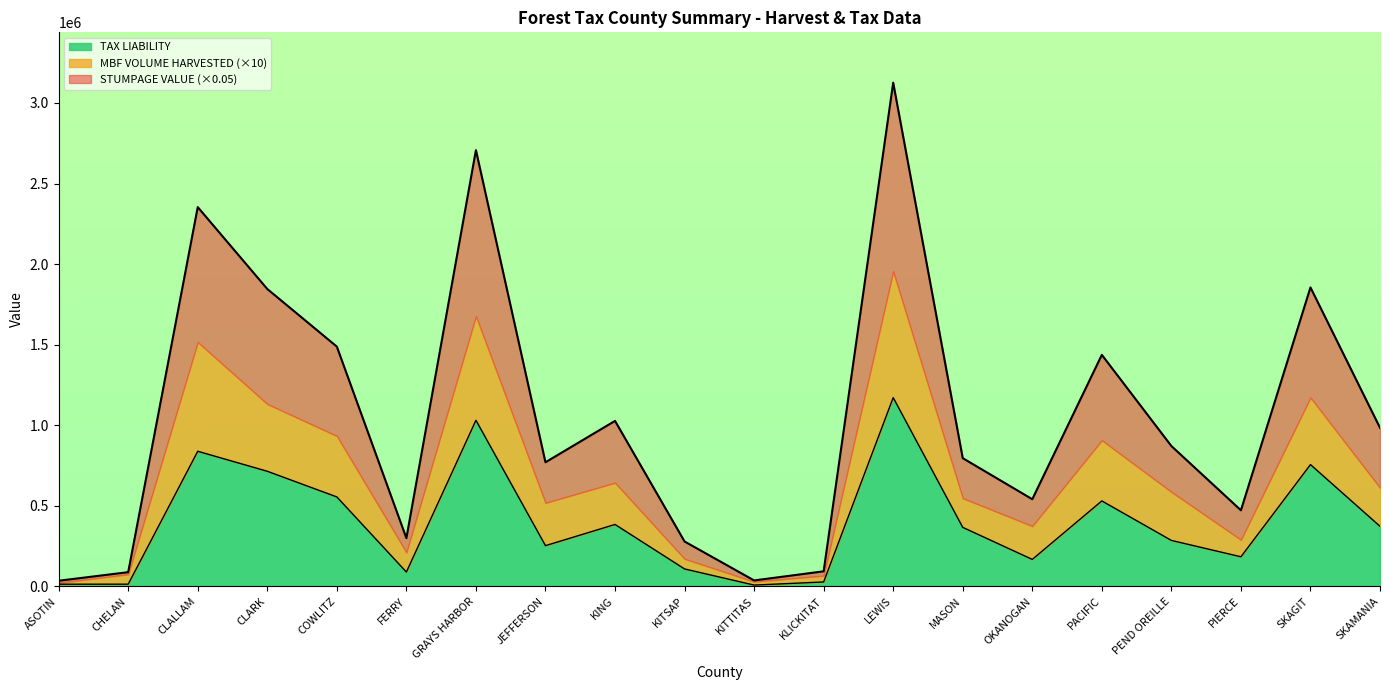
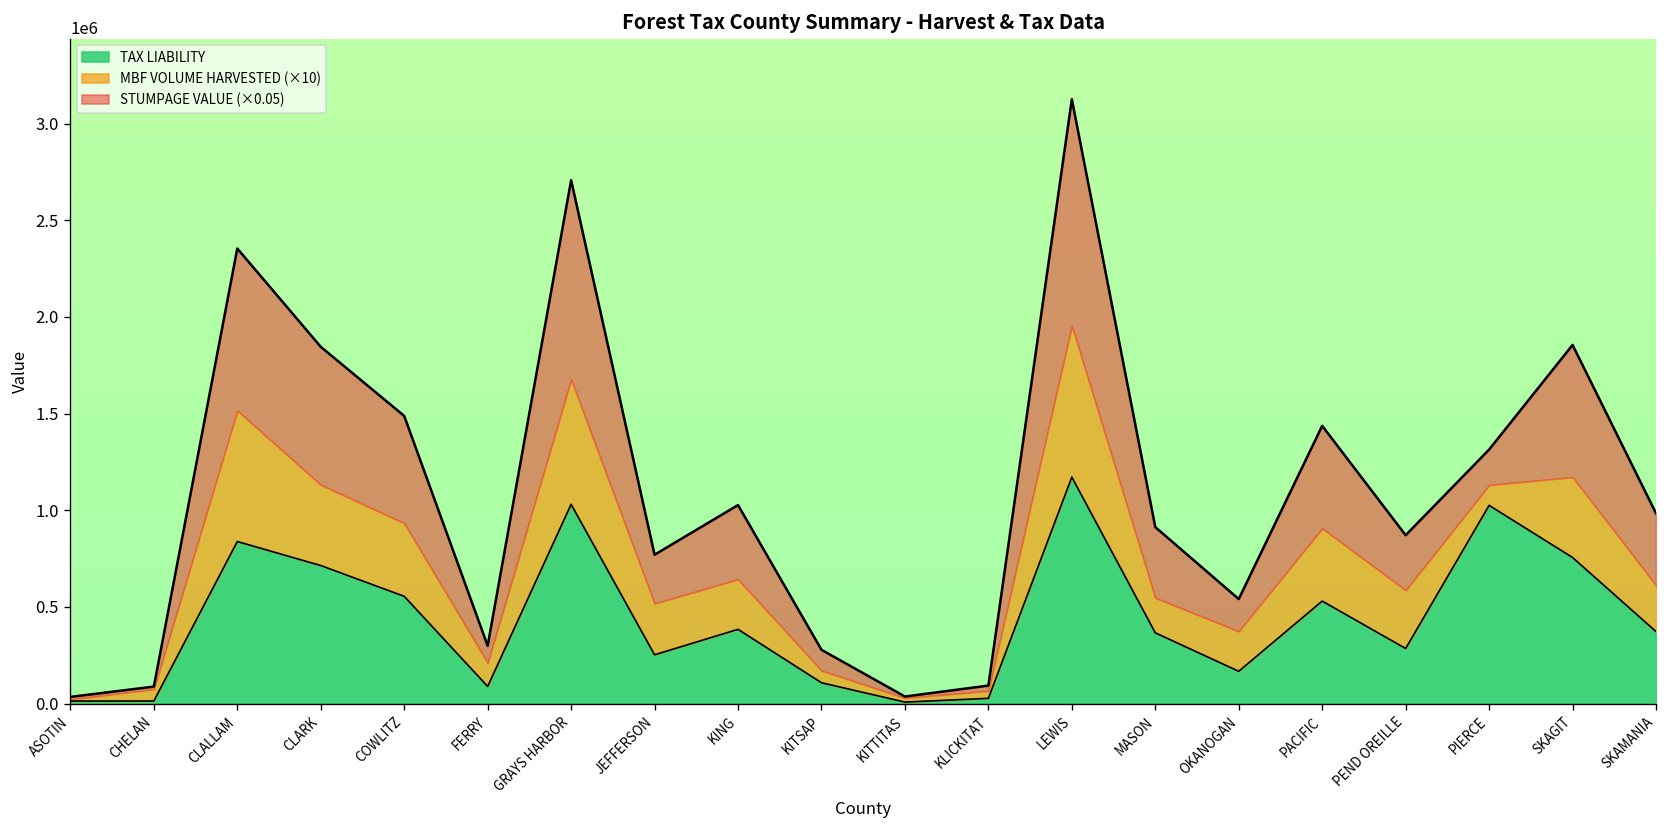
  {
    "TAX LIABILITY": {
      "CHELAN": 10000,
      "CLALLAM": 840000,
      "CLARK": 710000,
      "COWLITZ": 550000,
      "FERRY": 90000,
      "GRAYS HARBOR": 1030000,
      "JEFFERSON": 250000,
      "KING": 380000,
      "KITSAP": 110000,
      "KITTITAS": 10000,
      "KLICKITAT": 30000,
      "LEWIS": 1170000,
      "MASON": 370000,
      "OKANOGAN": 170000,
      "PACIFIC": 530000,
      "PEND OREILLE": 280000,
-     "PIERCE": 180000,
+     "PIERCE": 1030000,
      "SKAGIT": 760000,
      "SKAMANIA": 370000
    },
    "MBF VOLUME HARVESTED (×10)": {
      "CLALLAM": 680000,
      "CLARK": 420000,
      "COWLITZ": 380000,
      "FERRY": 120000,
      "GRAYS HARBOR": 650000,
      "JEFFERSON": 270000,
      "KING": 260000,
      "KITSAP": 60000,
      "KLICKITAT": 40000,
      "LEWIS": 780000,
      "MASON": 180000,
      "OKANOGAN": 210000,
      "PACIFIC": 380000,
      "PEND OREILLE": 300000,
      "PIERCE": 110000,
      "SKAGIT": 420000,
      "SKAMANIA": 240000
    },
    "STUMPAGE VALUE (×0.05)": {
      "CLALLAM": 840000,
      "CLARK": 710000,
      "COWLITZ": 550000,
      "FERRY": 90000,
      "GRAYS HARBOR": 1030000,
      "JEFFERSON": 250000,
      "KING": 380000,
      "KITSAP": 110000,
      "KLICKITAT": 30000,
      "LEWIS": 1170000,
-     "MASON": 250000,
+     "MASON": 370000,
      "OKANOGAN": 170000,
      "PACIFIC": 530000,
      "PEND OREILLE": 280000,
      "PIERCE": 180000,
      "SKAGIT": 680000,
      "SKAMANIA": 370000
    }
  }
